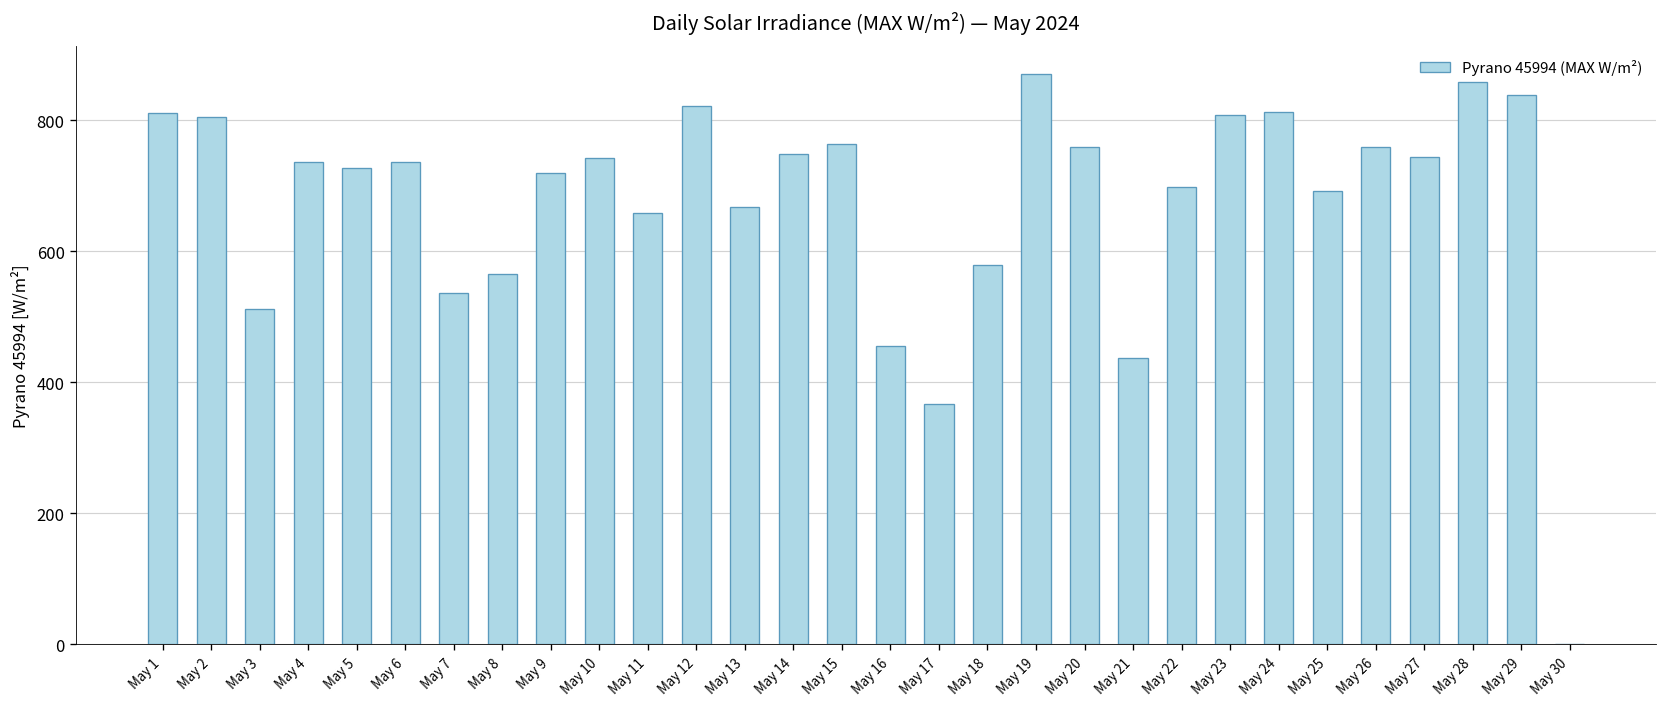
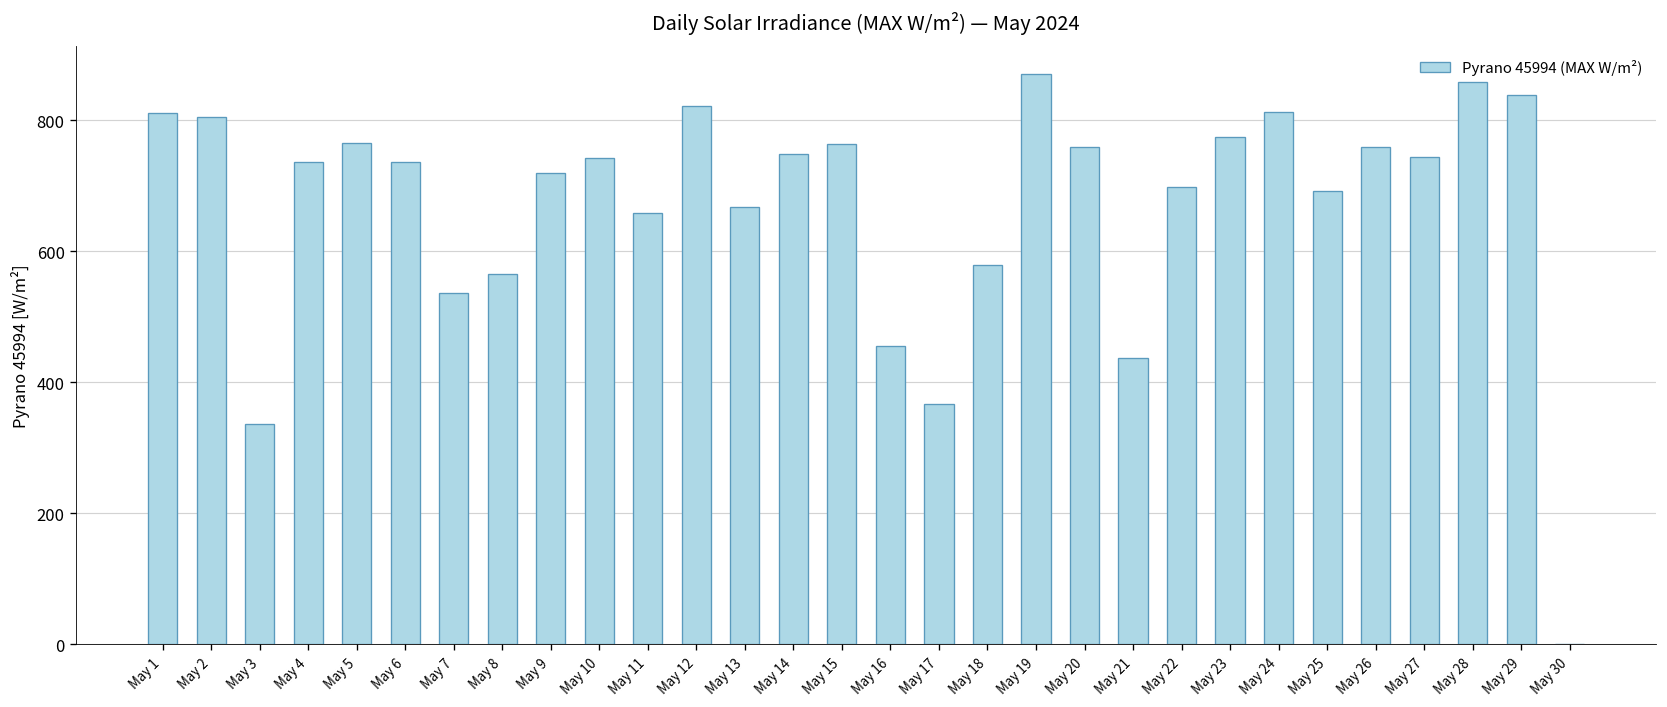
  {
    "May 1": 810,
    "May 2": 810,
-   "May 3": 510,
+   "May 3": 340,
    "May 4": 740,
-   "May 5": 730,
+   "May 5": 770,
    "May 6": 740,
    "May 7": 540,
    "May 8": 560,
    "May 9": 720,
    "May 10": 740,
    "May 11": 660,
    "May 12": 820,
    "May 13": 670,
    "May 14": 750,
    "May 15": 760,
    "May 16": 450,
    "May 17": 370,
    "May 18": 580,
    "May 19": 870,
    "May 20": 760,
    "May 21": 440,
    "May 22": 700,
-   "May 23": 810,
+   "May 23": 770,
    "May 24": 810,
    "May 25": 690,
    "May 26": 760,
    "May 27": 740,
    "May 28": 860,
    "May 29": 840
  }
